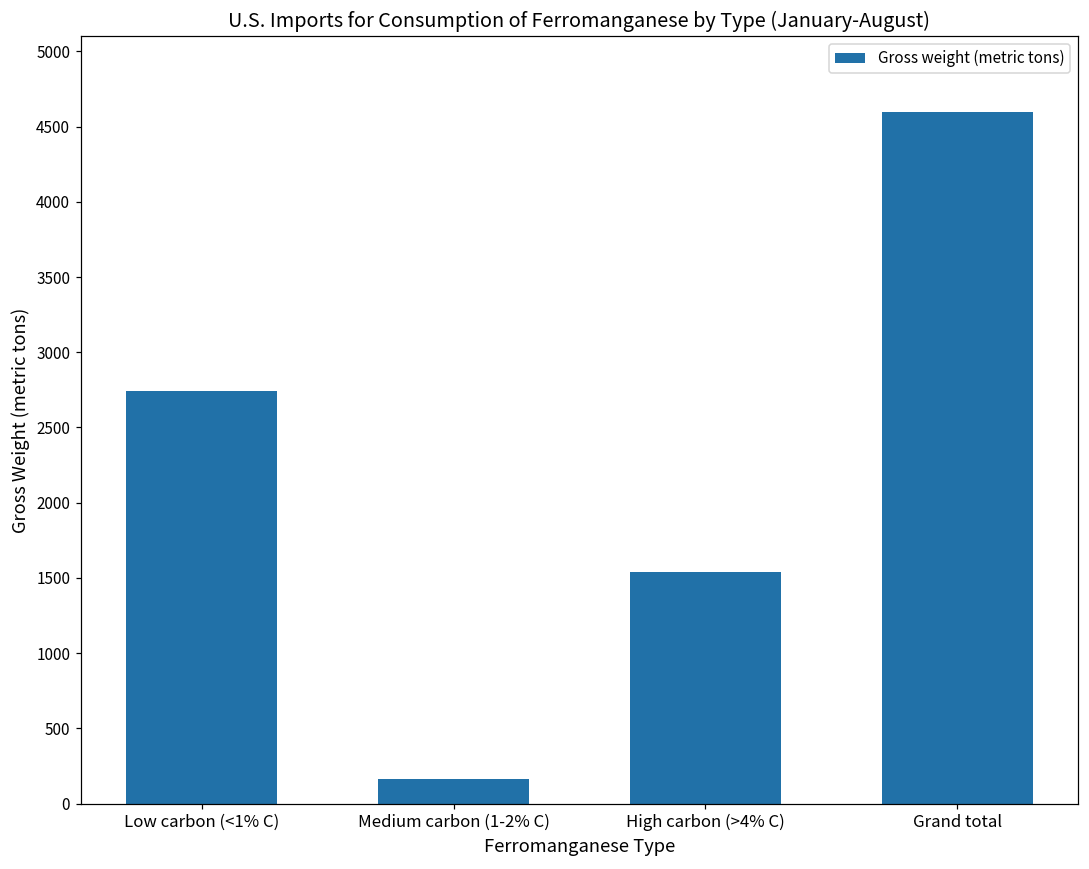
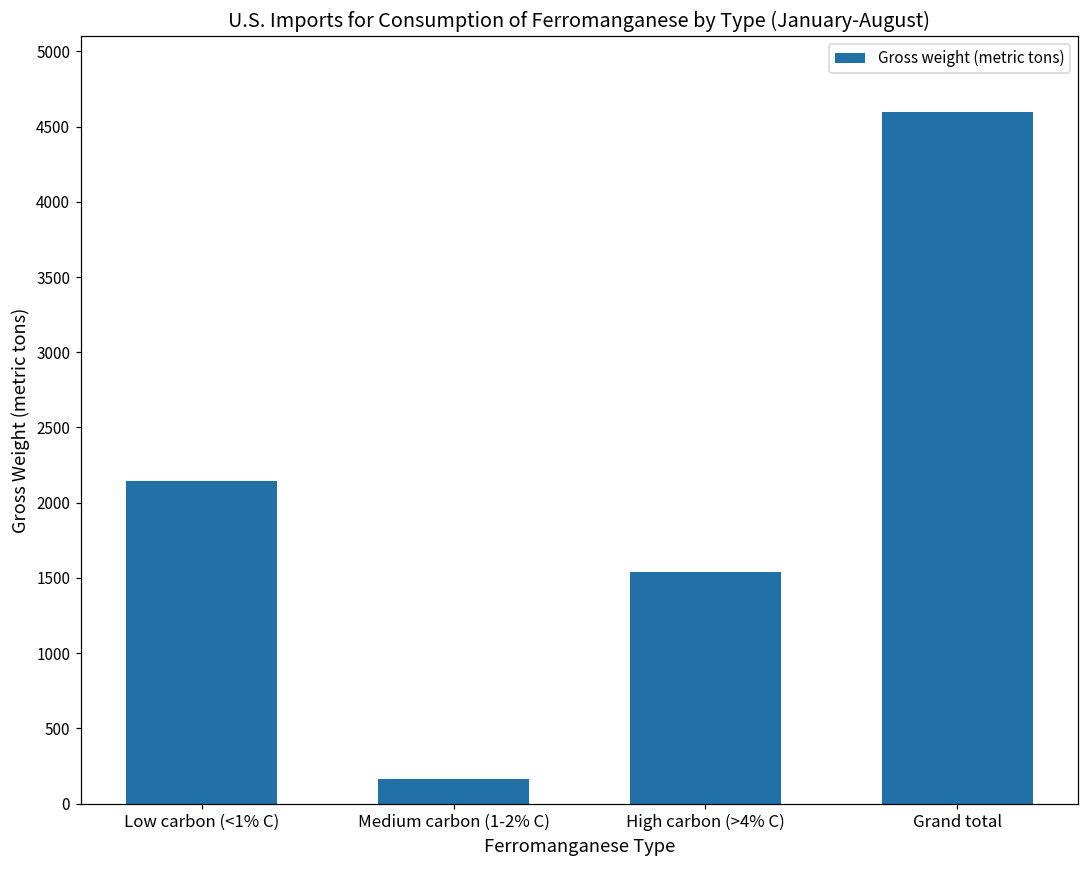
  {
-   "Low carbon (<1% C)": 2740,
+   "Low carbon (<1% C)": 2140,
    "Medium carbon (1-2% C)": 160,
    "High carbon (>4% C)": 1540,
    "Grand total": 4600
  }
